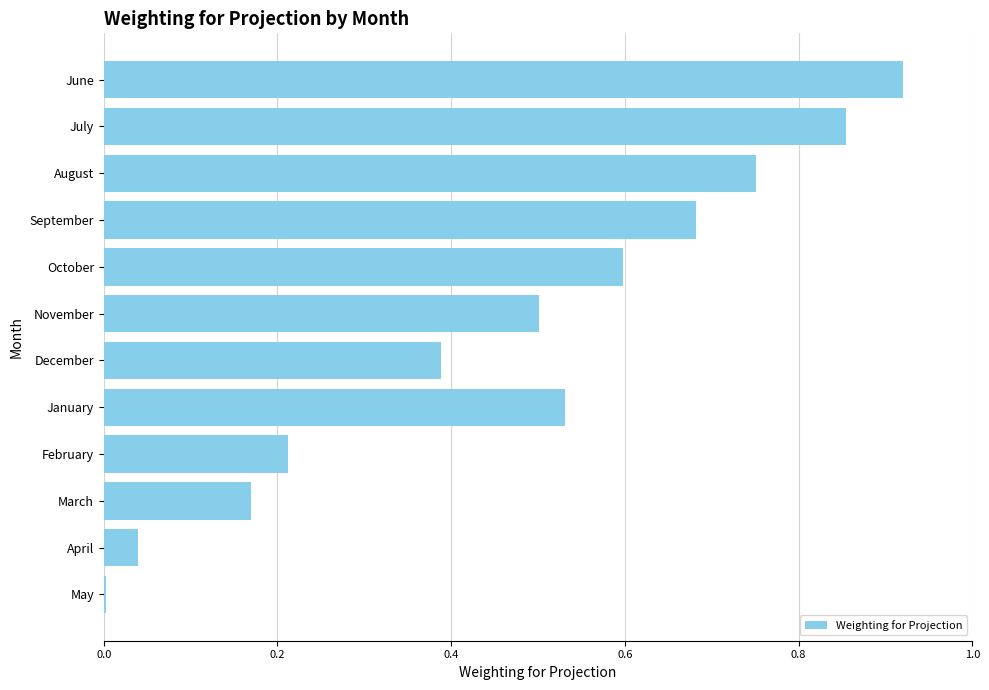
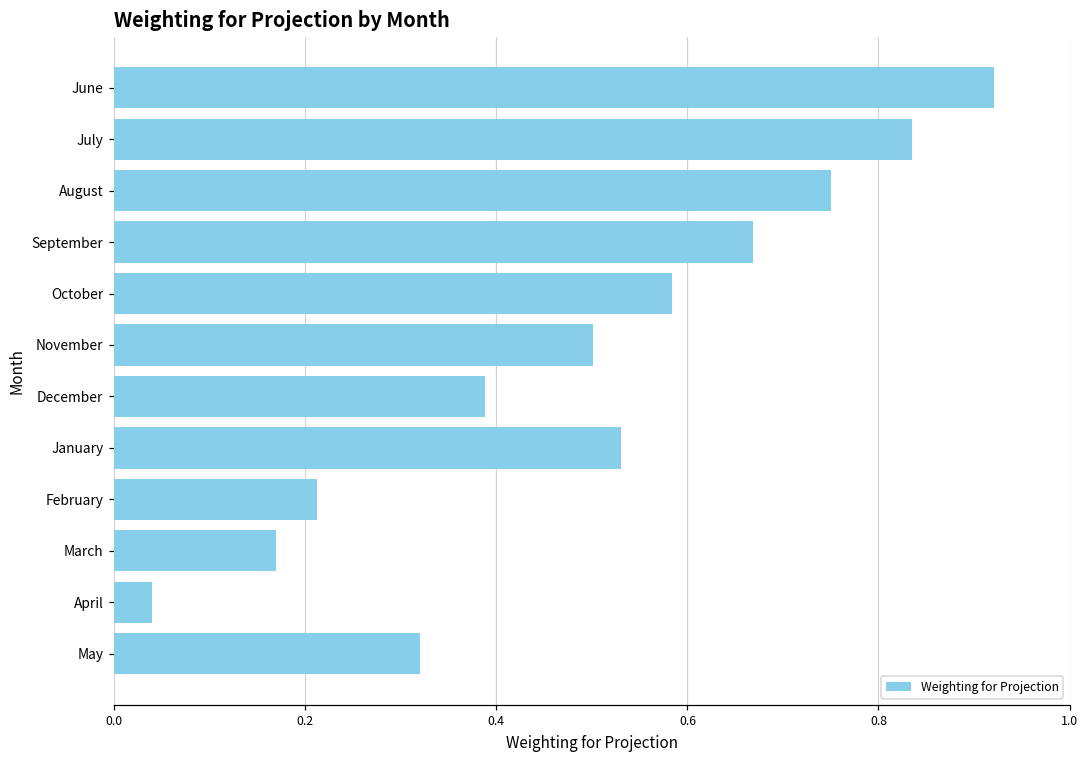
  {
    "June": 0.92,
-   "July": 0.85,
+   "July": 0.84,
    "August": 0.75,
-   "September": 0.68,
-   "October": 0.60,
+   "September": 0.67,
+   "October": 0.58,
    "November": 0.50,
    "December": 0.39,
    "January": 0.53,
    "February": 0.21,
    "March": 0.17,
    "April": 0.04,
-   "May": 0.00
+   "May": 0.32
  }
